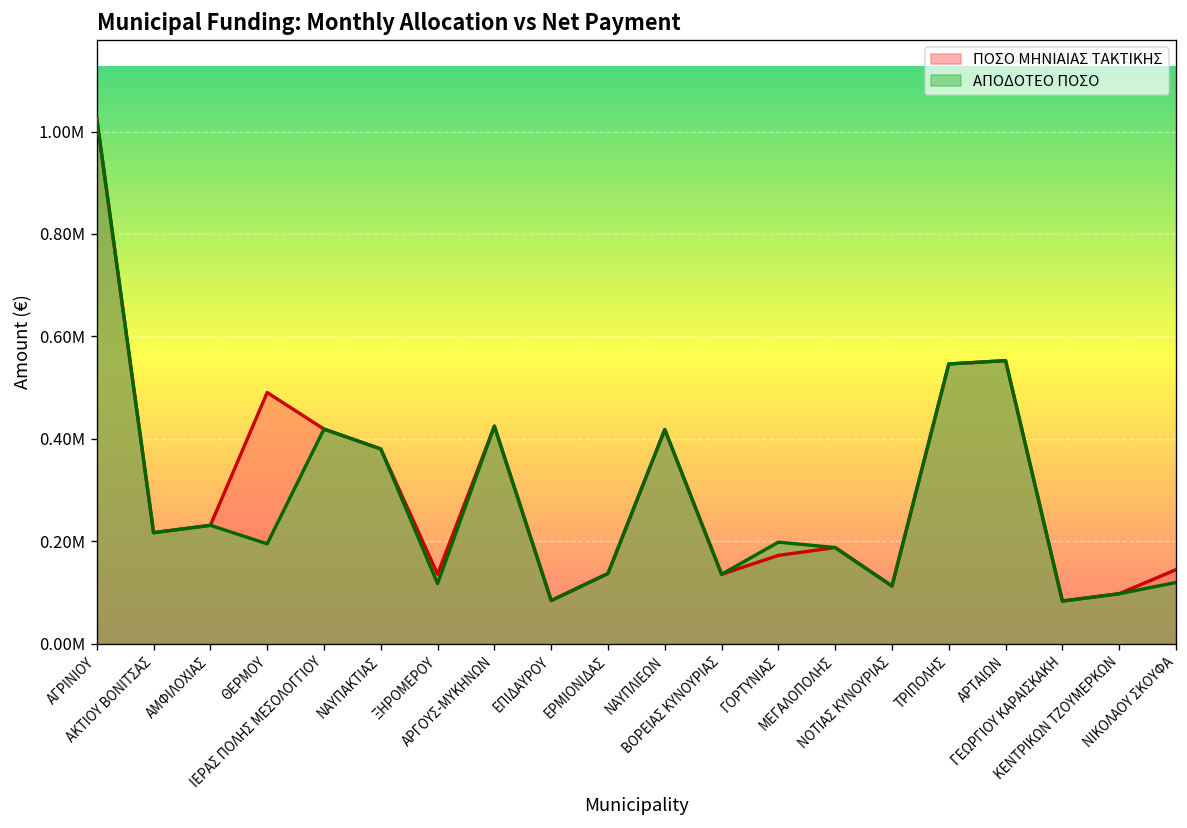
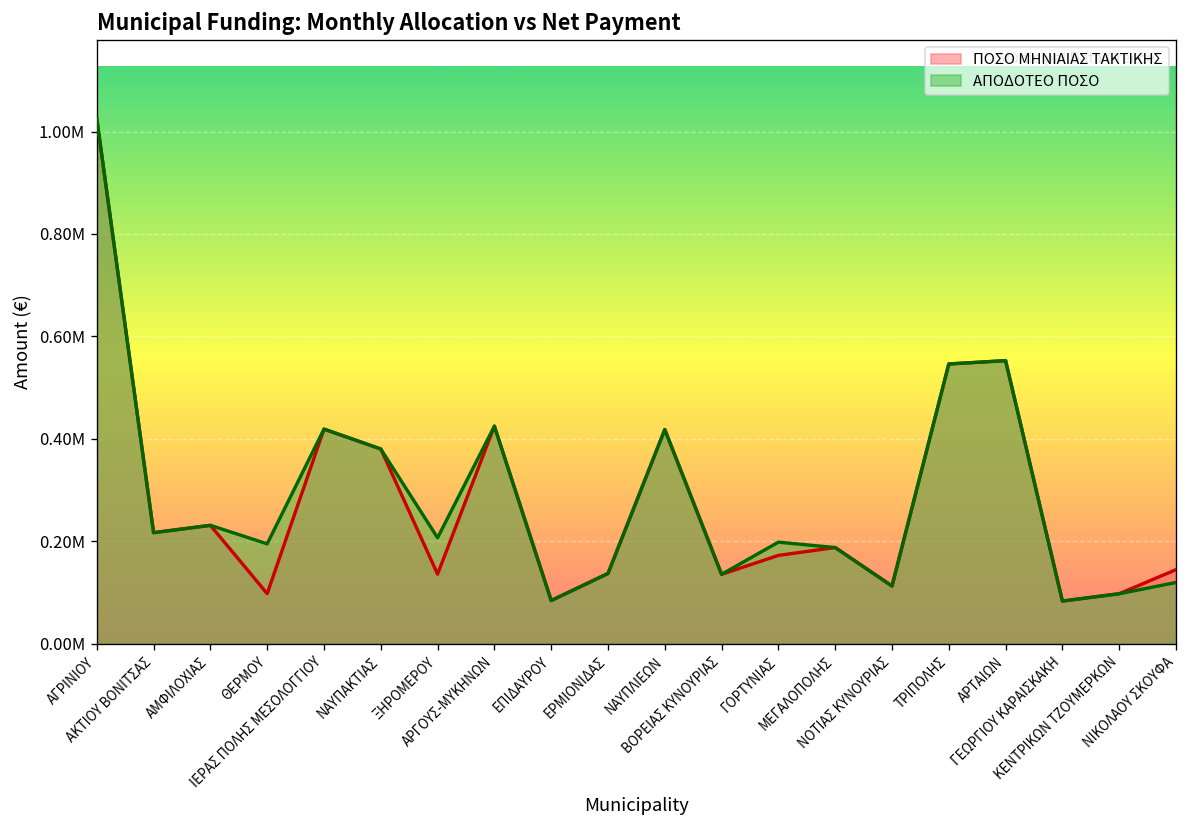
  {
    "ΠΟΣΟ ΜΗΝΙΑΙΑΣ ΤΑΚΤΙΚΗΣ": {
-     "ΘΕΡΜΟΥ": 490000,
+     "ΘΕΡΜΟΥ": 100000,
      "ΞΗΡΟΜΕΡΟΥ": 140000,
      "ΓΟΡΤΥΝΙΑΣ": 170000,
      "ΝΙΚΟΛΑΟΥ ΣΚΟΥΦΑ": 140000
    },
    "ΑΠΟΔΟΤΕΟ ΠΟΣΟ": {
      "ΘΕΡΜΟΥ": 190000,
-     "ΞΗΡΟΜΕΡΟΥ": 120000,
+     "ΞΗΡΟΜΕΡΟΥ": 210000,
      "ΓΟΡΤΥΝΙΑΣ": 200000,
      "ΝΙΚΟΛΑΟΥ ΣΚΟΥΦΑ": 120000
    }
  }
